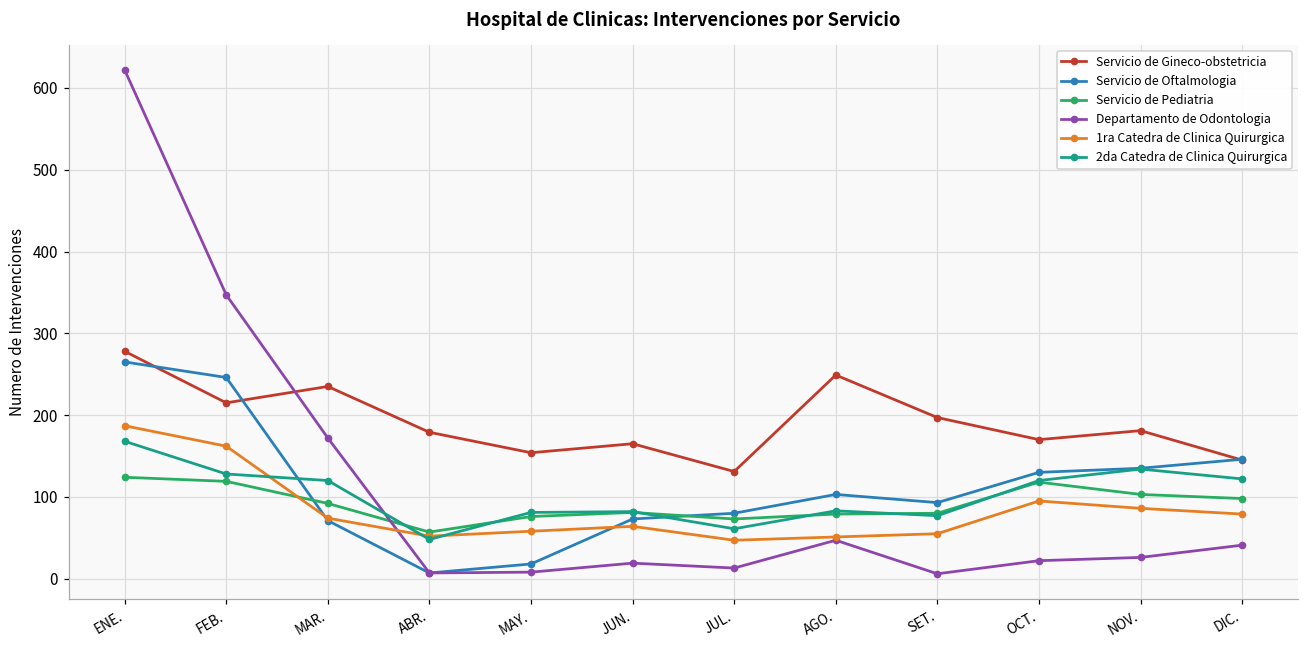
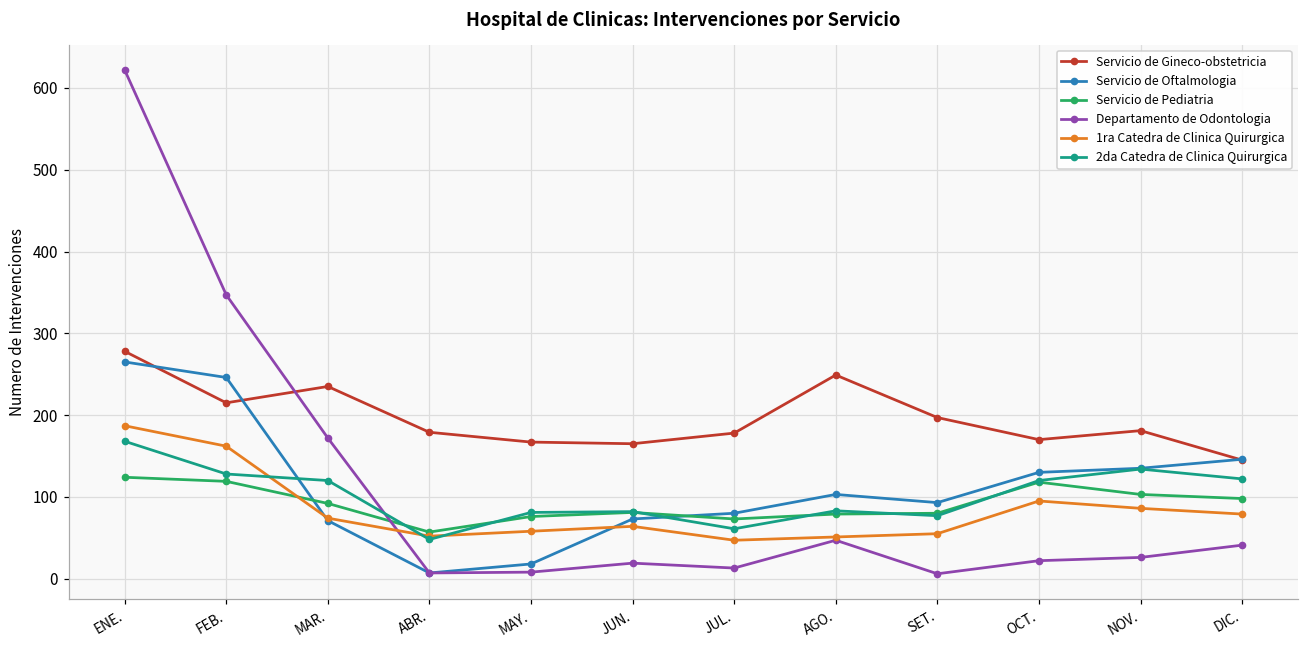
  {
    "Servicio de Gineco-obstetricia": {
      "ENE.": 280,
      "FEB.": 220,
      "MAR.": 240,
      "ABR.": 180,
-     "MAY.": 150,
+     "MAY.": 170,
      "JUN.": 170,
-     "JUL.": 130,
+     "JUL.": 180,
      "AGO.": 250,
      "SET.": 200,
      "OCT.": 170,
      "NOV.": 180
    },
    "Servicio de Oftalmologia": {
      "ENE.": 270,
      "FEB.": 250,
      "MAY.": 20,
      "JUN.": 70,
      "JUL.": 80,
      "AGO.": 100,
      "SET.": 90,
      "OCT.": 130
    },
    "Departamento de Odontologia": {
      "ENE.": 620,
      "FEB.": 350,
      "MAR.": 170,
      "MAY.": 10,
      "JUN.": 20,
      "JUL.": 10,
      "AGO.": 50,
      "SET.": 10,
      "OCT.": 20,
      "NOV.": 30,
      "DIC.": 40
    },
    "1ra Catedra de Clinica Quirurgica": {
      "ENE.": 190,
      "FEB.": 160,
      "ABR.": 50,
      "MAY.": 60,
      "JUN.": 60,
      "JUL.": 50,
      "AGO.": 50,
      "SET.": 60,
      "OCT.": 100,
      "NOV.": 90,
      "DIC.": 80
    }
  }
